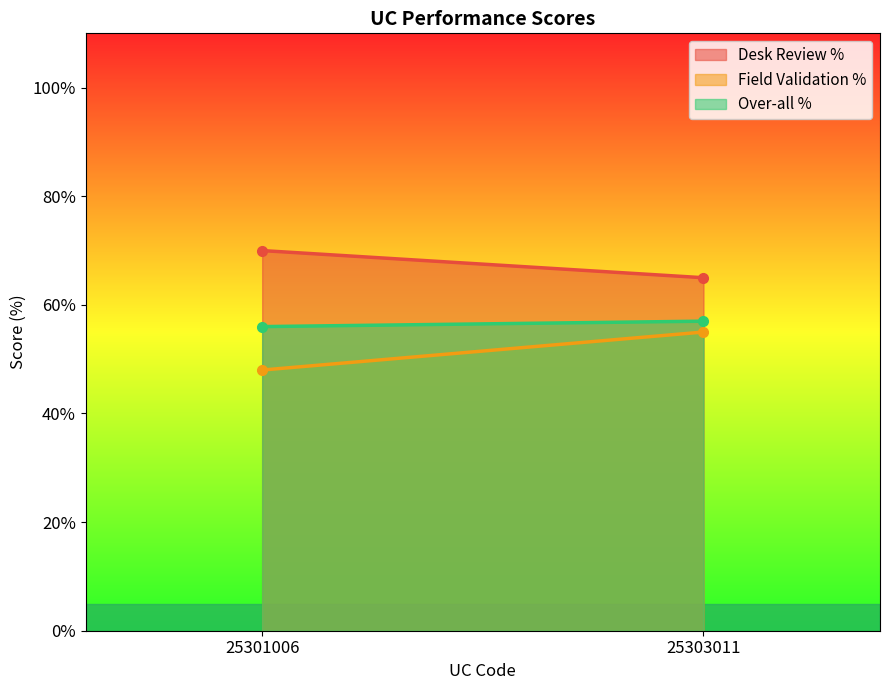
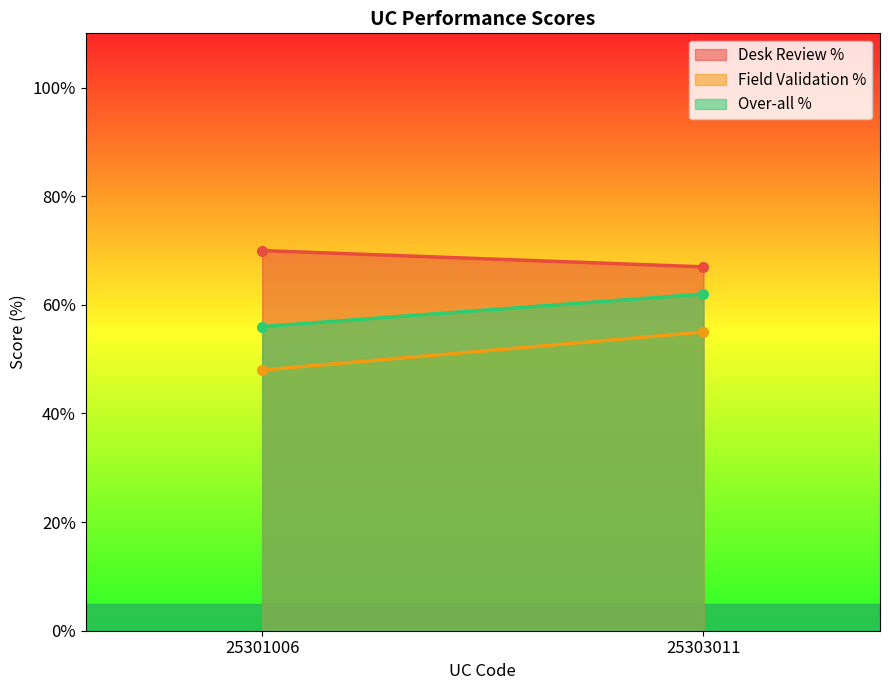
  {
    "Desk Review %": {
      "25301006": "70%",
-     "25303011": "65%"
+     "25303011": "67%"
    },
    "Field Validation %": {
      "25301006": "48%",
      "25303011": "55%"
    },
    "Over-all %": {
      "25301006": "56%",
-     "25303011": "57%"
+     "25303011": "62%"
    }
  }
